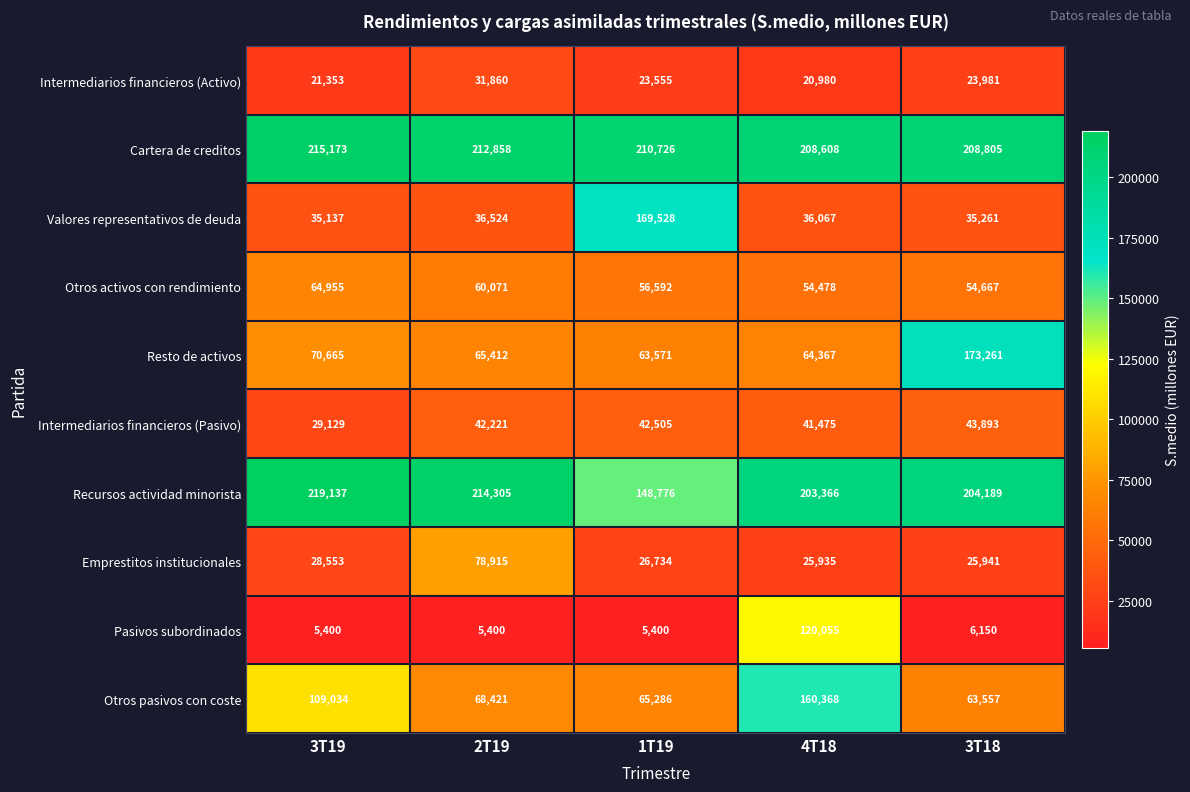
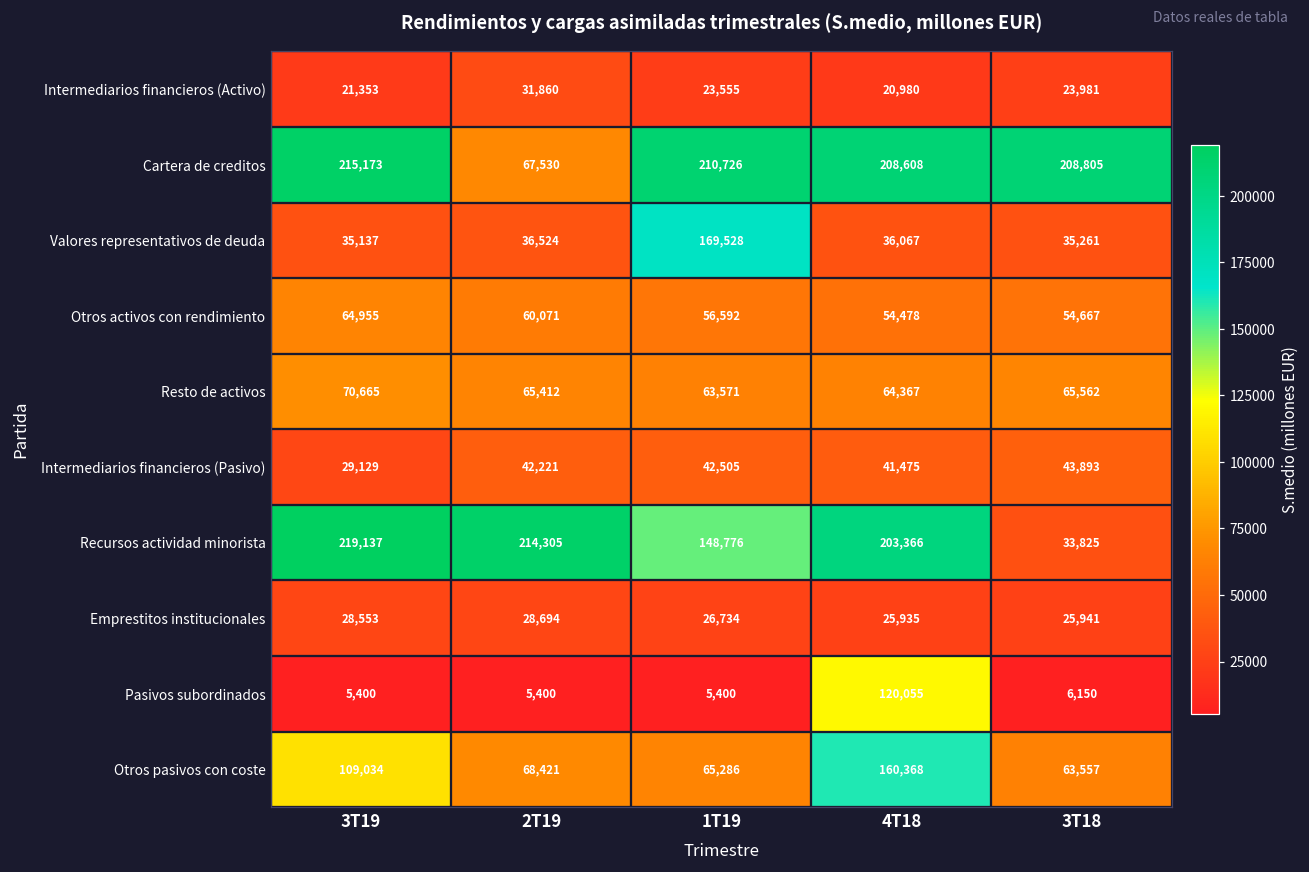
  {
    "Intermediarios financieros (Activo)": {
      "3T19": "21,353",
      "2T19": "31,860",
      "1T19": "23,555",
      "4T18": "20,980",
      "3T18": "23,981"
    },
    "Cartera de creditos": {
      "3T19": "215,173",
-     "2T19": "212,858",
+     "2T19": "67,530",
      "1T19": "210,726",
      "4T18": "208,608",
      "3T18": "208,805"
    },
    "Valores representativos de deuda": {
      "3T19": "35,137",
      "2T19": "36,524",
      "1T19": "169,528",
      "4T18": "36,067",
      "3T18": "35,261"
    },
    "Otros activos con rendimiento": {
      "3T19": "64,955",
      "2T19": "60,071",
      "1T19": "56,592",
      "4T18": "54,478",
      "3T18": "54,667"
    },
    "Resto de activos": {
      "3T19": "70,665",
      "2T19": "65,412",
      "1T19": "63,571",
      "4T18": "64,367",
-     "3T18": "173,261"
+     "3T18": "65,562"
    },
    "Intermediarios financieros (Pasivo)": {
      "3T19": "29,129",
      "2T19": "42,221",
      "1T19": "42,505",
      "4T18": "41,475",
      "3T18": "43,893"
    },
    "Recursos actividad minorista": {
      "3T19": "219,137",
      "2T19": "214,305",
      "1T19": "148,776",
      "4T18": "203,366",
-     "3T18": "204,189"
+     "3T18": "33,825"
    },
    "Emprestitos institucionales": {
      "3T19": "28,553",
-     "2T19": "78,915",
+     "2T19": "28,694",
      "1T19": "26,734",
      "4T18": "25,935",
      "3T18": "25,941"
    },
    "Pasivos subordinados": {
      "3T19": "5,400",
      "2T19": "5,400",
      "1T19": "5,400",
      "4T18": "120,055",
      "3T18": "6,150"
    },
    "Otros pasivos con coste": {
      "3T19": "109,034",
      "2T19": "68,421",
      "1T19": "65,286",
      "4T18": "160,368",
      "3T18": "63,557"
    }
  }
